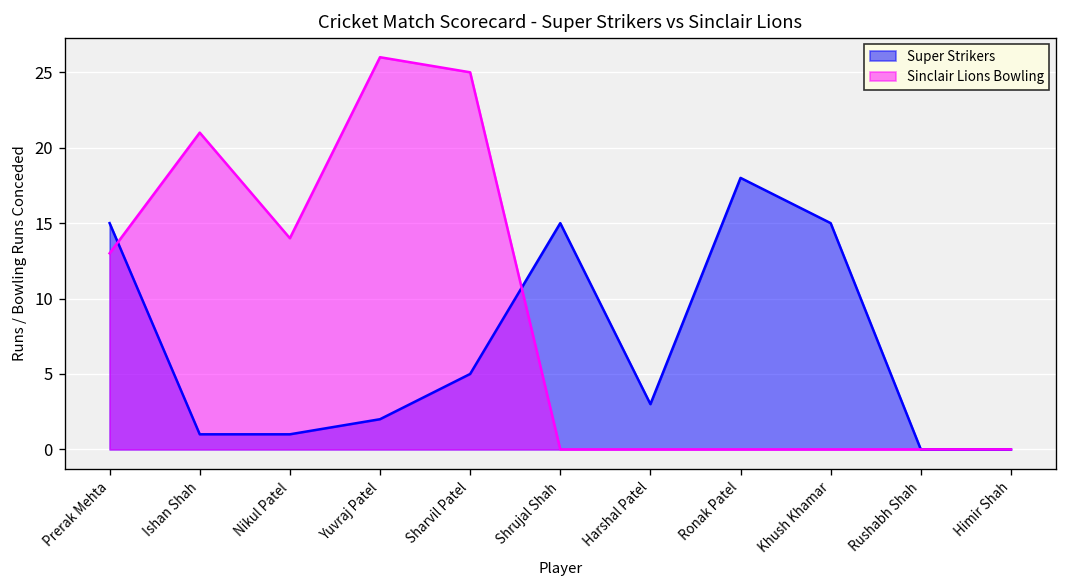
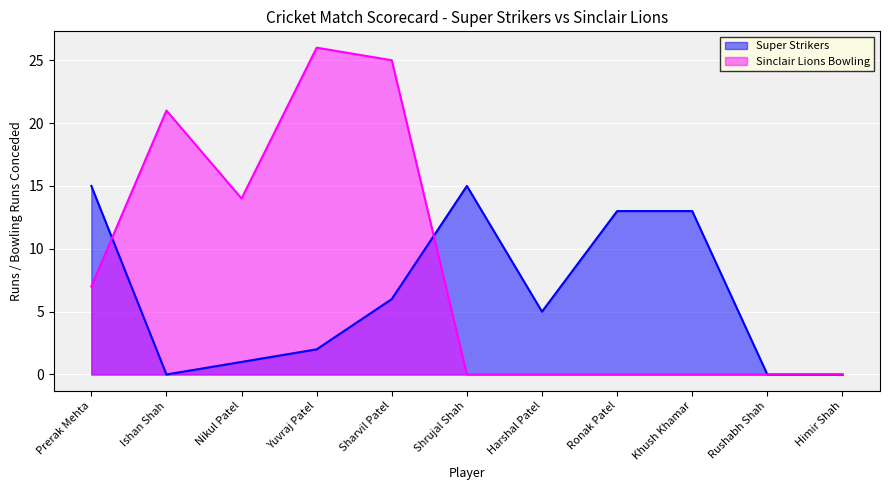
  {
    "Super Strikers": {
      "Prerak Mehta": 15,
-     "Ishan Shah": 1,
+     "Ishan Shah": 0,
      "Nikul Patel": 1,
      "Yuvraj Patel": 2,
-     "Sharvil Patel": 5,
+     "Sharvil Patel": 6,
      "Shrujal Shah": 15,
-     "Harshal Patel": 3,
-     "Ronak Patel": 18,
-     "Khush Khamar": 15
+     "Harshal Patel": 5,
+     "Ronak Patel": 13,
+     "Khush Khamar": 13
    },
    "Sinclair Lions Bowling": {
-     "Prerak Mehta": 13,
+     "Prerak Mehta": 7,
      "Ishan Shah": 21,
      "Nikul Patel": 14,
      "Yuvraj Patel": 26,
      "Sharvil Patel": 25,
      "Shrujal Shah": 0,
      "Harshal Patel": 0,
      "Ronak Patel": 0,
      "Khush Khamar": 0
    }
  }
